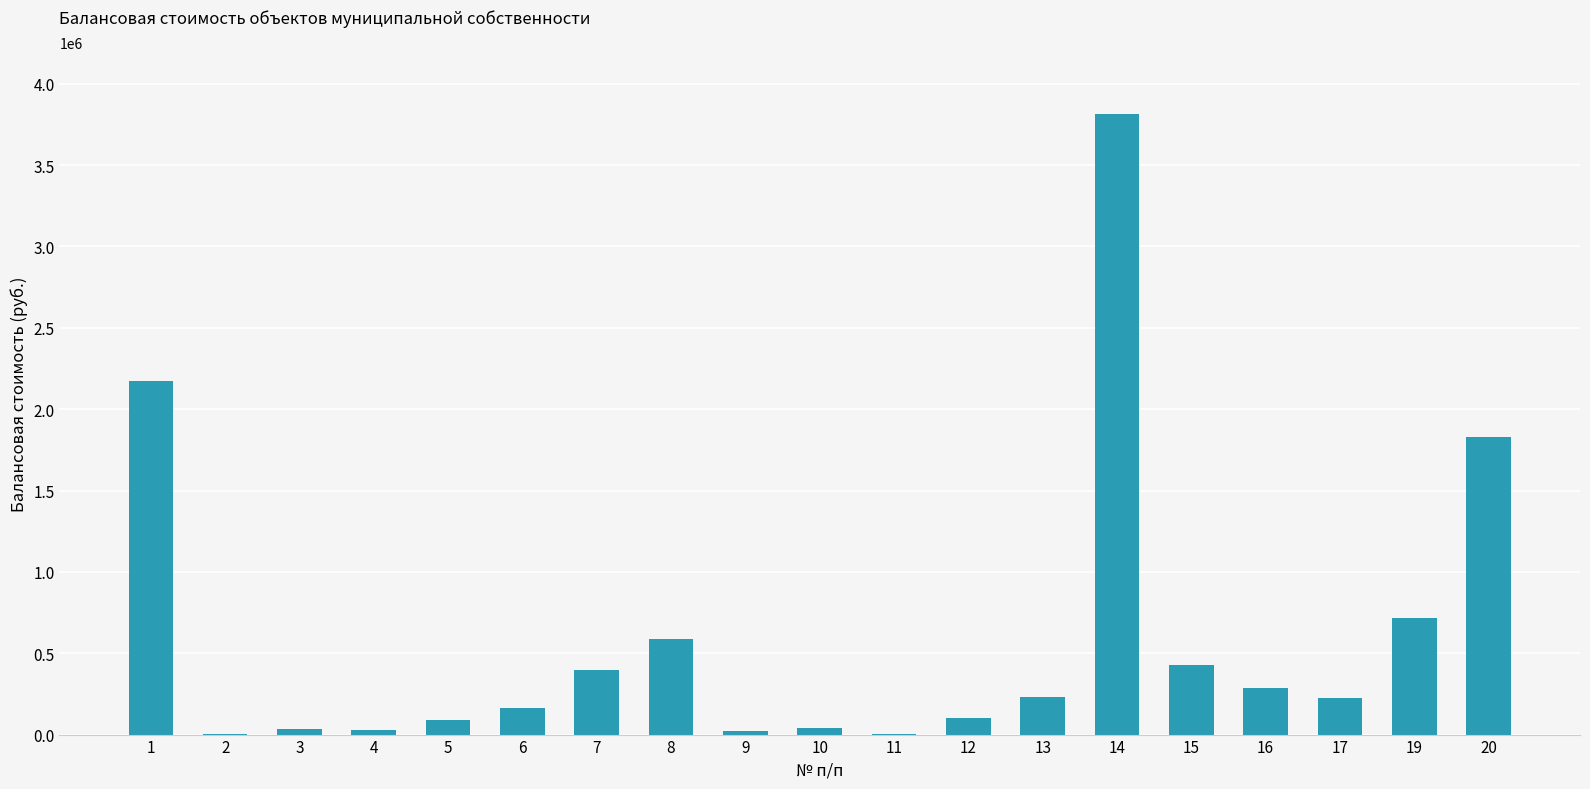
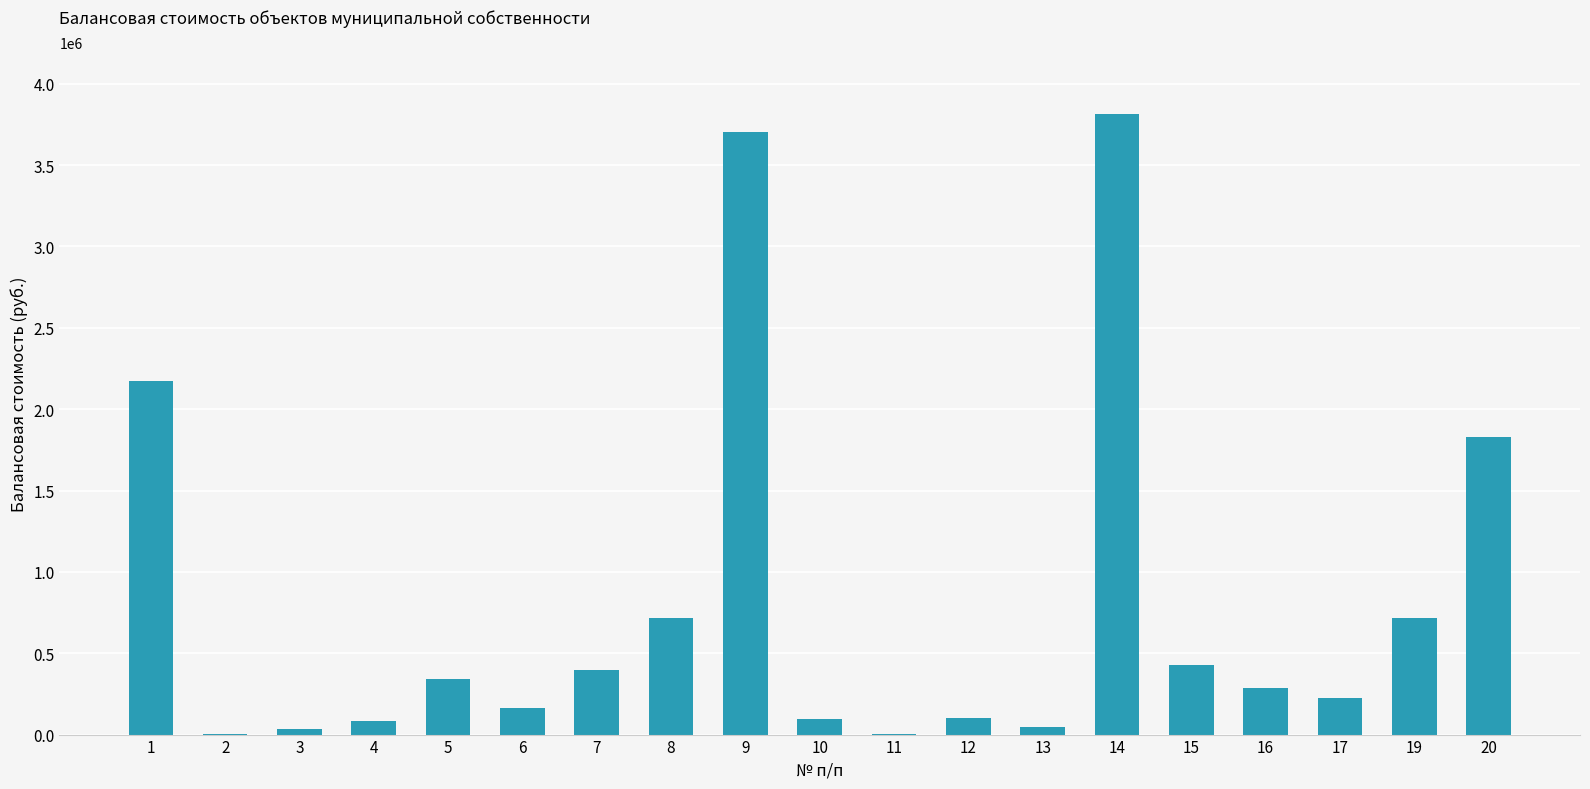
  {
    "1": 2170000,
    "3": 30000,
-   "4": 30000,
-   "5": 90000,
+   "4": 90000,
+   "5": 340000,
    "6": 160000,
    "7": 400000,
-   "8": 590000,
-   "9": 20000,
-   "10": 40000,
+   "8": 720000,
+   "9": 3700000,
+   "10": 100000,
    "12": 100000,
-   "13": 230000,
+   "13": 50000,
    "14": 3820000,
    "15": 430000,
    "16": 290000,
    "17": 230000,
    "19": 720000,
    "20": 1830000
  }
